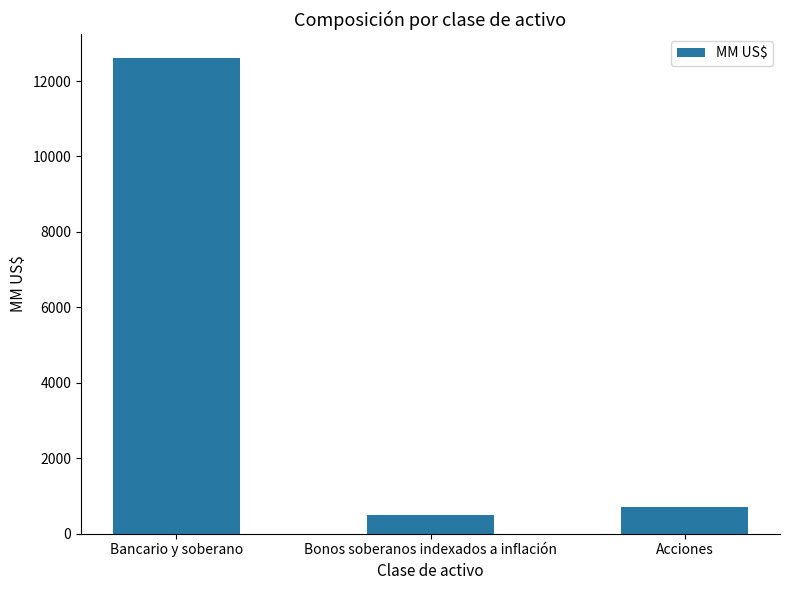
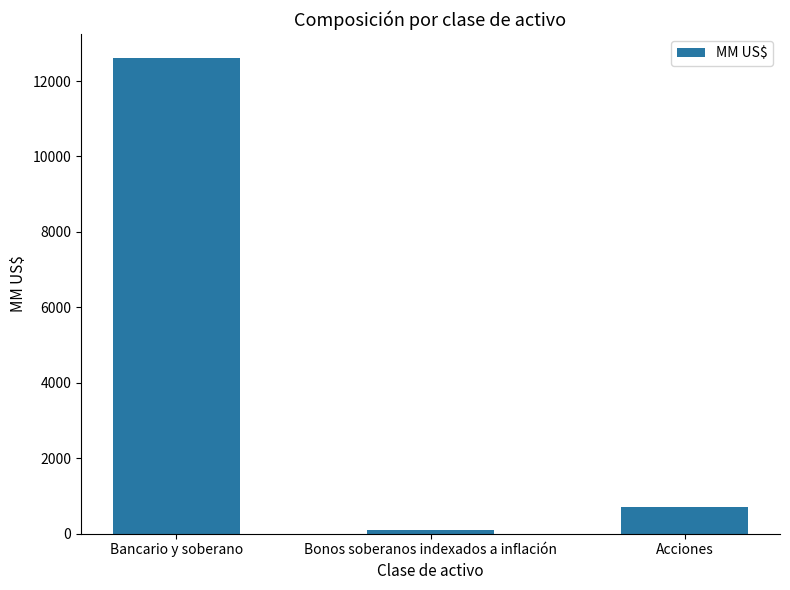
  {
    "Bancario y soberano": 12600,
-   "Bonos soberanos indexados a inflación": 500,
+   "Bonos soberanos indexados a inflación": 100,
    "Acciones": 700
  }
